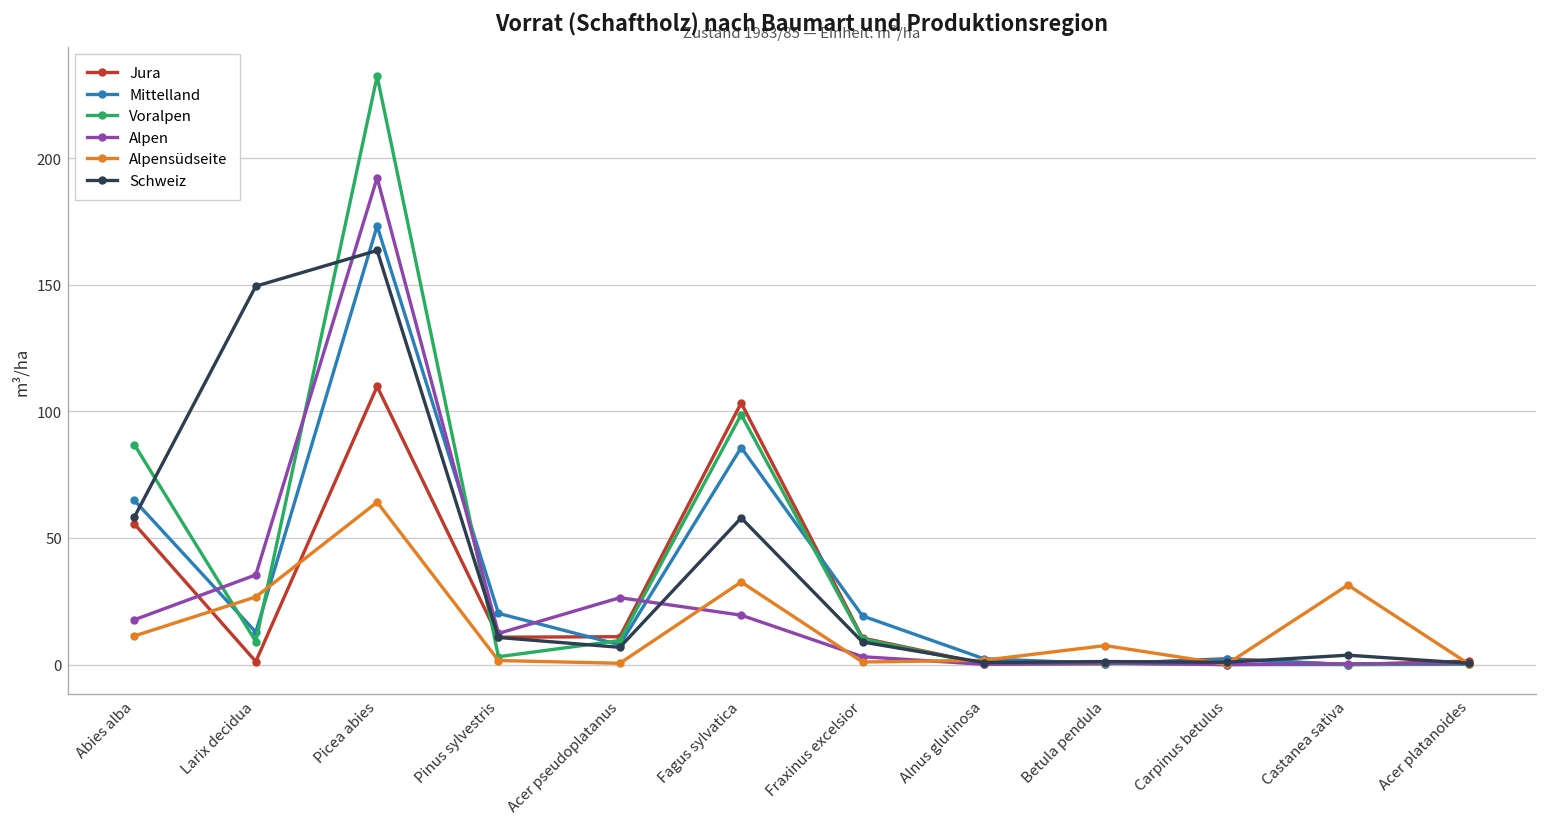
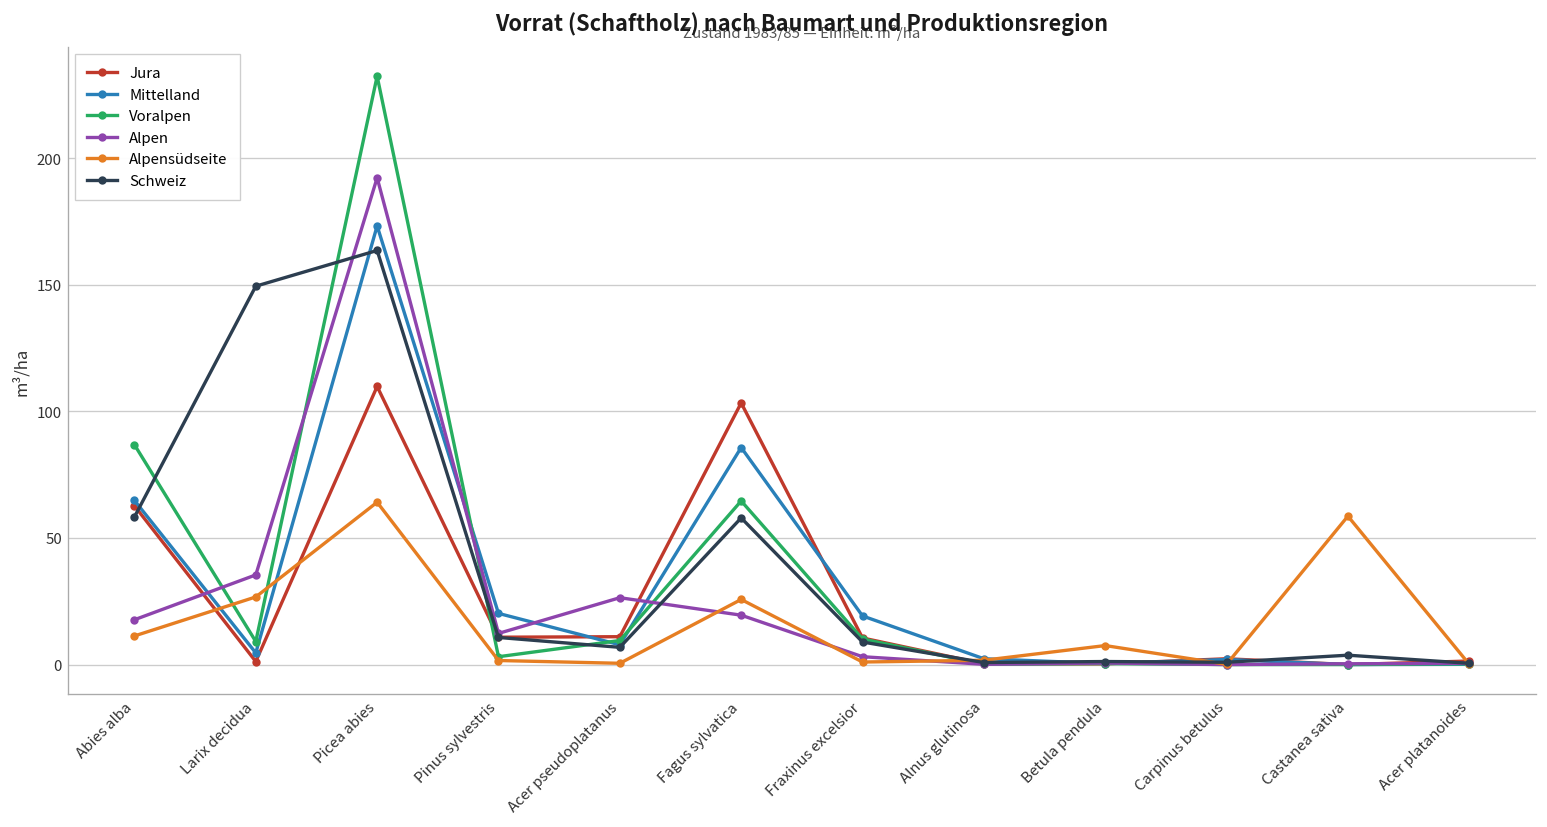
  {
    "Jura": {
-     "Abies alba": 56,
+     "Abies alba": 63,
      "Larix decidua": 1,
      "Picea abies": 110,
      "Acer pseudoplatanus": 11,
      "Fagus sylvatica": 103
    },
    "Mittelland": {
      "Abies alba": 65,
-     "Larix decidua": 13,
+     "Larix decidua": 5,
      "Picea abies": 173,
      "Pinus sylvestris": 20,
      "Fagus sylvatica": 86,
      "Fraxinus excelsior": 19
    },
    "Voralpen": {
      "Abies alba": 87,
      "Larix decidua": 9,
      "Picea abies": 232,
      "Pinus sylvestris": 3,
      "Acer pseudoplatanus": 10,
-     "Fagus sylvatica": 99
+     "Fagus sylvatica": 65
    },
    "Alpen": {
      "Abies alba": 18,
      "Larix decidua": 35,
      "Picea abies": 192,
      "Pinus sylvestris": 12,
      "Acer pseudoplatanus": 26,
      "Fagus sylvatica": 20,
      "Fraxinus excelsior": 3
    },
    "Alpensüdseite": {
      "Abies alba": 11,
      "Larix decidua": 27,
      "Picea abies": 64,
      "Pinus sylvestris": 2,
      "Acer pseudoplatanus": 1,
-     "Fagus sylvatica": 33,
+     "Fagus sylvatica": 26,
      "Fraxinus excelsior": 1,
      "Betula pendula": 8,
-     "Castanea sativa": 31
+     "Castanea sativa": 59
    },
    "Schweiz": {
      "Abies alba": 58,
      "Larix decidua": 149,
      "Picea abies": 164,
      "Fagus sylvatica": 58,
      "Fraxinus excelsior": 9,
      "Castanea sativa": 4
    }
  }
